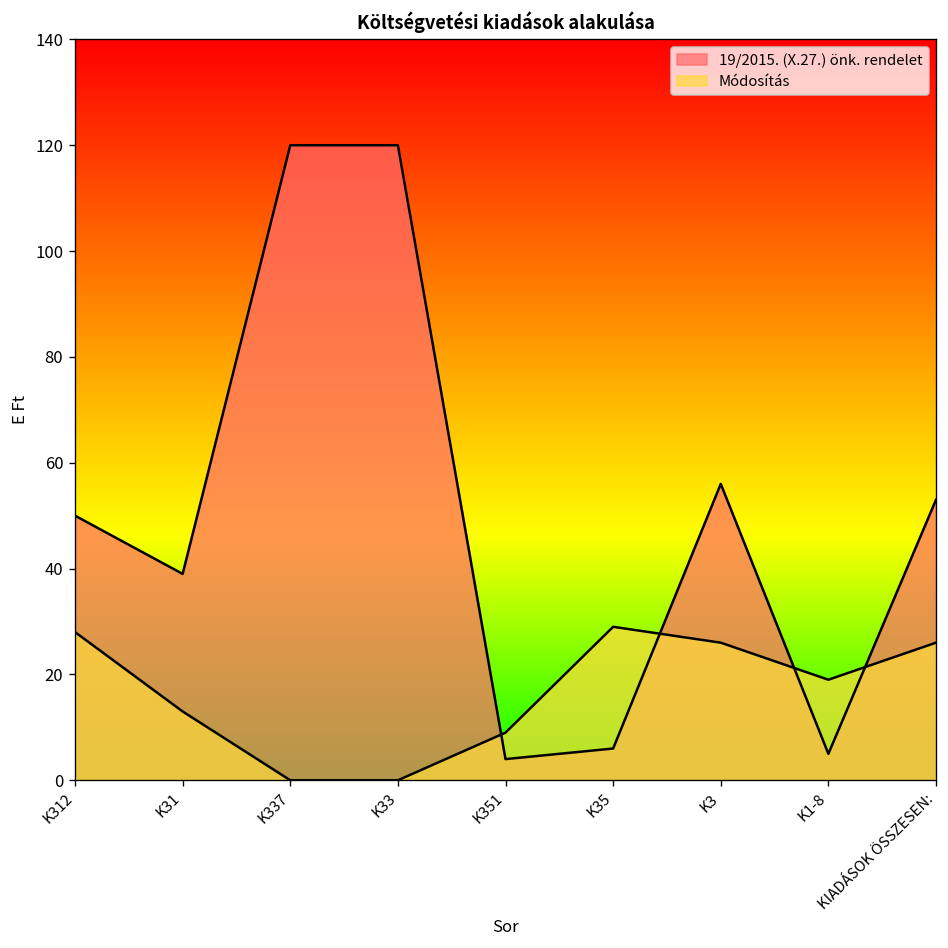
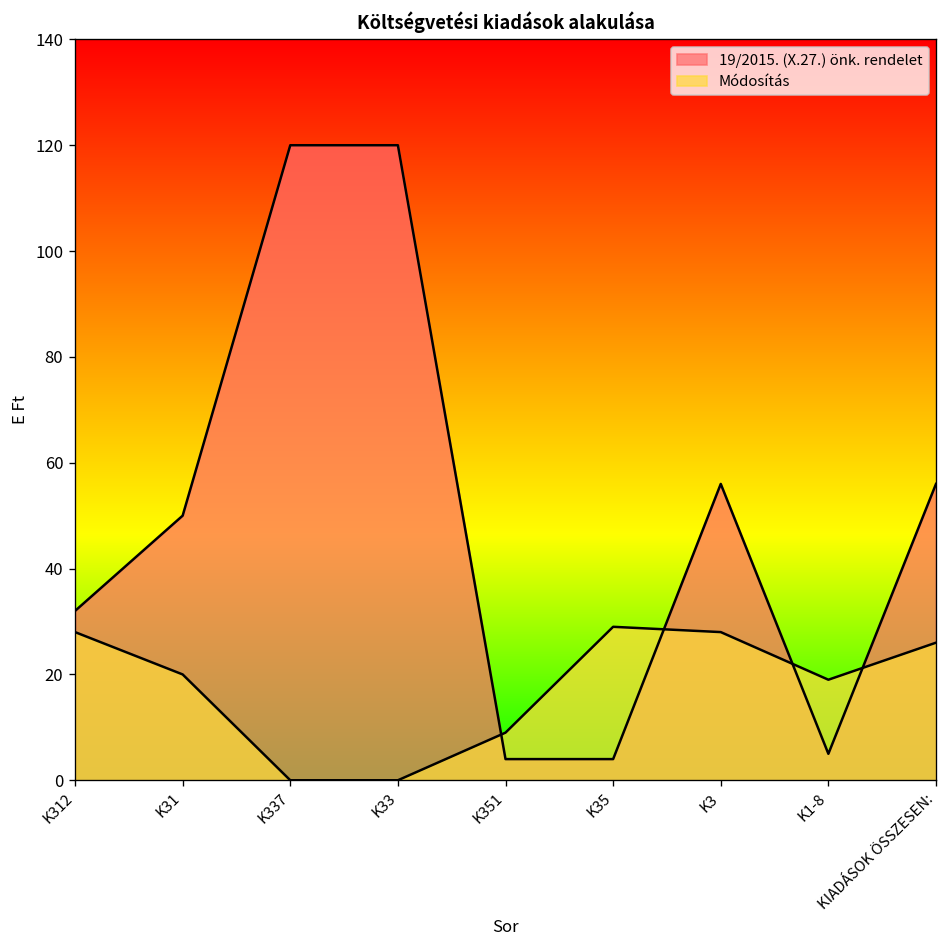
  {
    "19/2015. (X.27.) önk. rendelet": {
-     "K312": 50,
-     "K31": 39,
+     "K312": 32,
+     "K31": 50,
      "K337": 120,
      "K33": 120,
      "K351": 4,
-     "K35": 6,
+     "K35": 4,
      "K3": 56,
      "K1-8": 5,
-     "KIADÁSOK ÖSSZESEN:": 53
+     "KIADÁSOK ÖSSZESEN:": 56
    },
    "Módosítás": {
      "K312": 28,
-     "K31": 13,
+     "K31": 20,
      "K337": 0,
      "K33": 0,
      "K351": 9,
      "K35": 29,
-     "K3": 26,
+     "K3": 28,
      "K1-8": 19,
      "KIADÁSOK ÖSSZESEN:": 26
    }
  }
